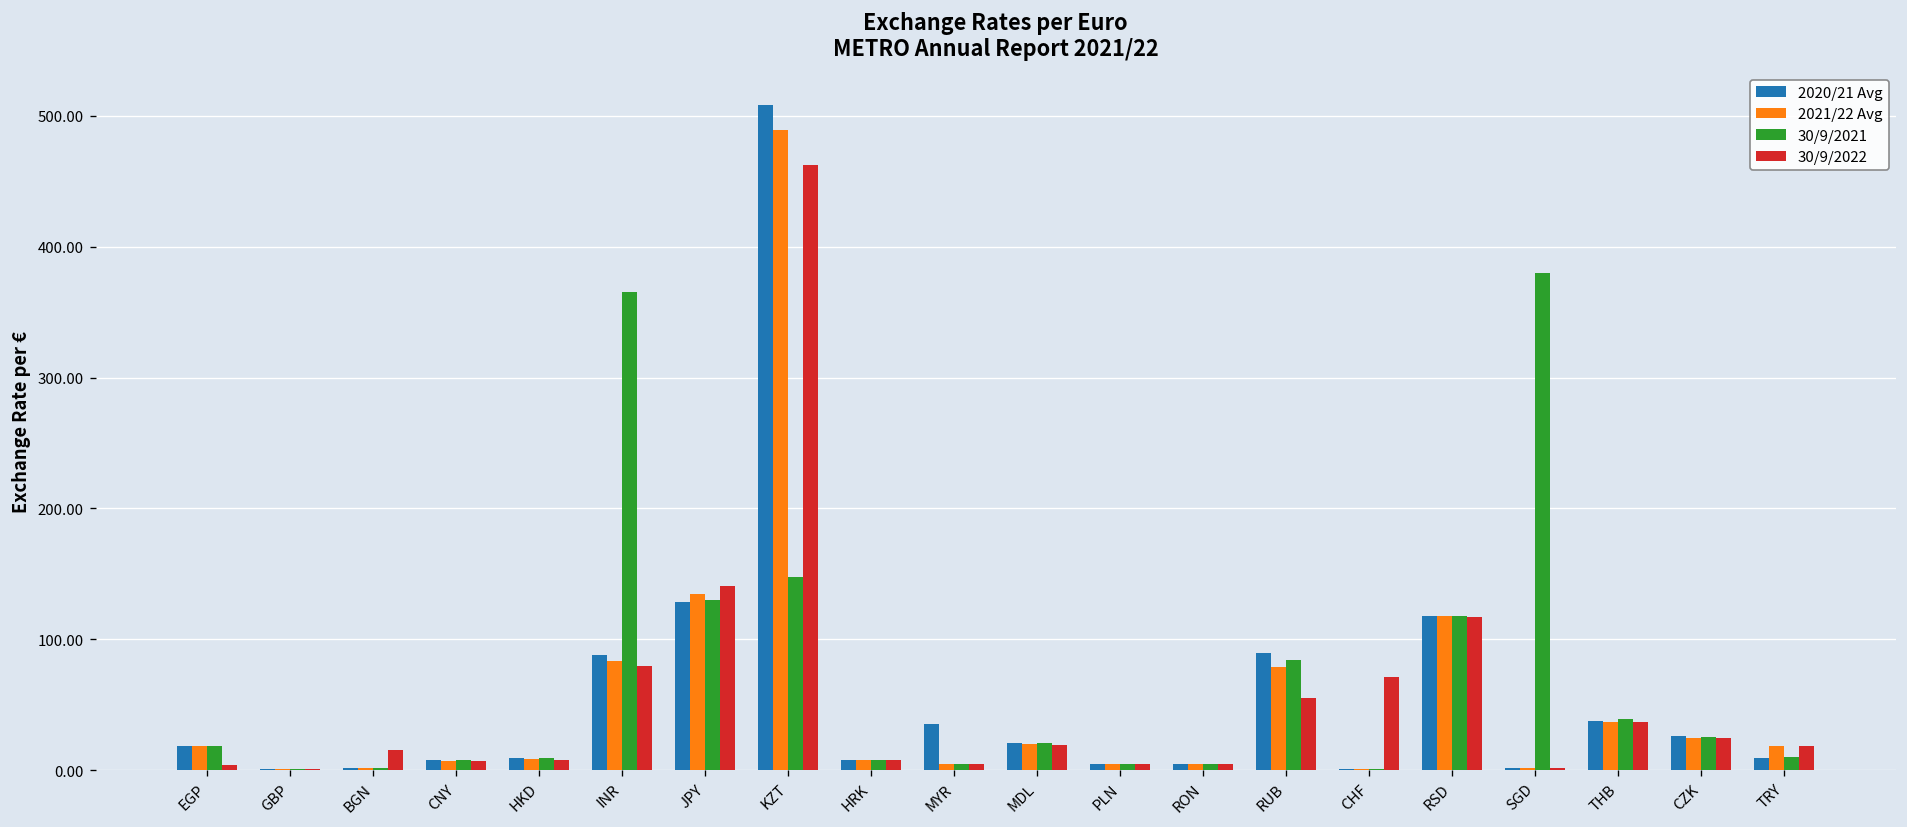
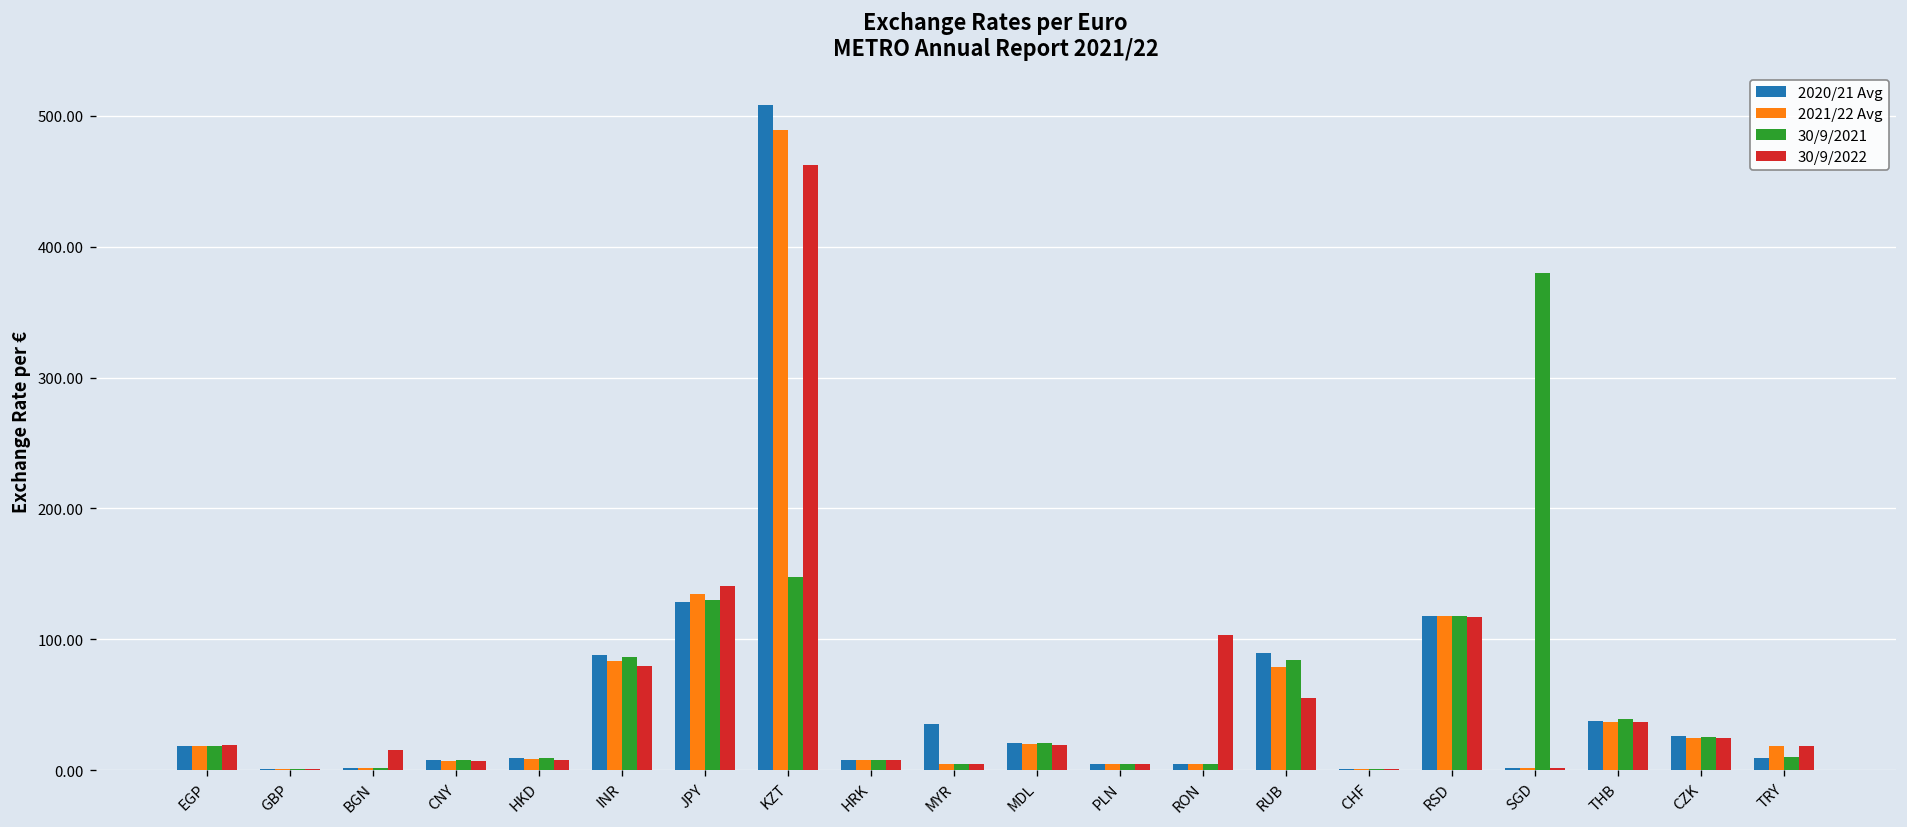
  {
    "2020/21 Avg": {
      "EGP": 19,
      "CNY": 8,
      "HKD": 9,
      "INR": 88,
      "JPY": 129,
      "KZT": 508,
      "HRK": 8,
      "MYR": 36,
      "MDL": 21,
      "PLN": 5,
      "RON": 5,
      "RUB": 89,
      "RSD": 118,
      "THB": 37,
      "CZK": 26,
      "TRY": 10
    },
    "2021/22 Avg": {
      "EGP": 19,
      "CNY": 7,
      "HKD": 8,
      "INR": 83,
      "JPY": 134,
      "KZT": 489,
      "HRK": 8,
      "MYR": 5,
      "MDL": 20,
      "PLN": 5,
      "RON": 5,
      "RUB": 79,
      "RSD": 118,
      "THB": 37,
      "CZK": 25,
      "TRY": 18
    },
    "30/9/2021": {
      "EGP": 18,
      "CNY": 7,
      "HKD": 9,
-     "INR": 366,
+     "INR": 86,
      "JPY": 130,
      "KZT": 147,
      "HRK": 7,
      "MYR": 5,
      "MDL": 21,
      "PLN": 5,
      "RON": 5,
      "RUB": 84,
      "RSD": 118,
      "SGD": 380,
      "THB": 39,
      "CZK": 25,
      "TRY": 10
    },
    "30/9/2022": {
-     "EGP": 4,
+     "EGP": 19,
      "BGN": 16,
      "CNY": 7,
      "HKD": 8,
      "INR": 79,
      "JPY": 141,
      "KZT": 462,
      "HRK": 8,
      "MYR": 5,
      "MDL": 19,
      "PLN": 5,
-     "RON": 5,
+     "RON": 103,
      "RUB": 55,
-     "CHF": 71,
+     "CHF": 1,
      "RSD": 117,
      "THB": 37,
      "CZK": 25,
      "TRY": 18
    }
  }
